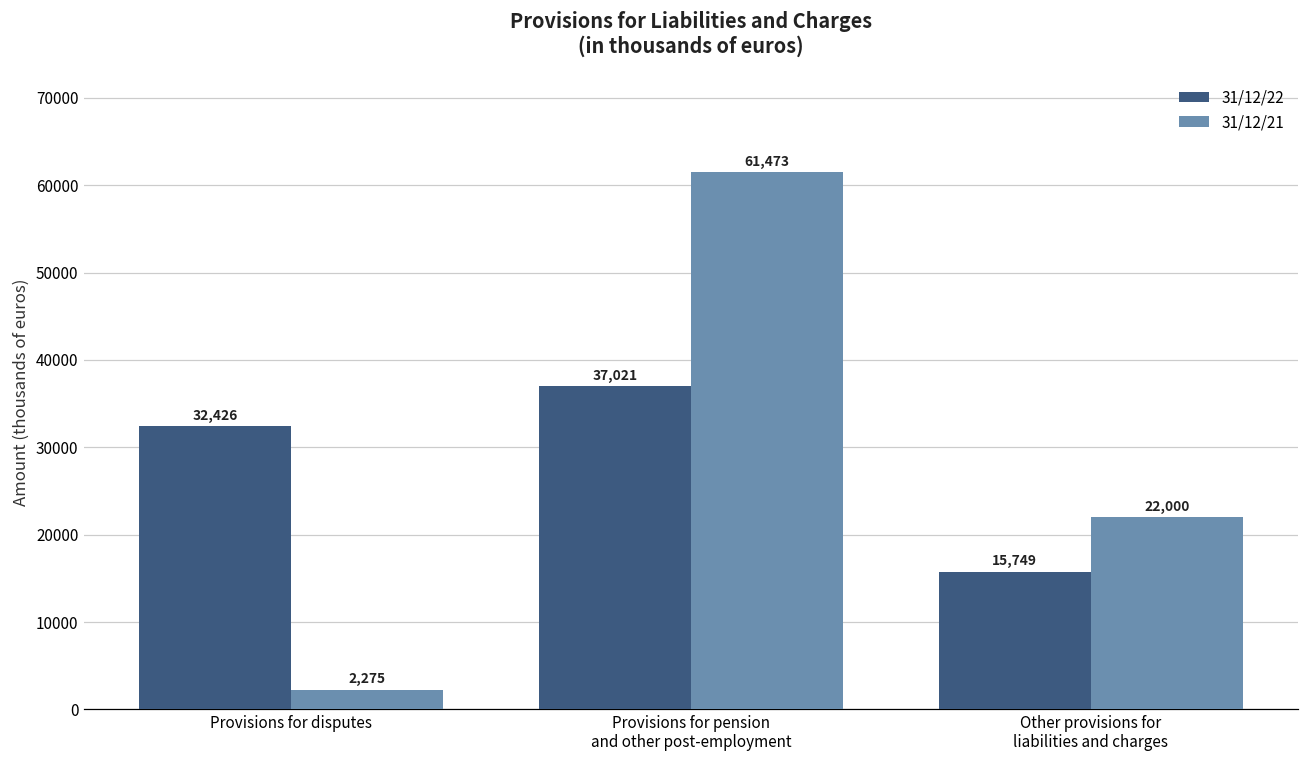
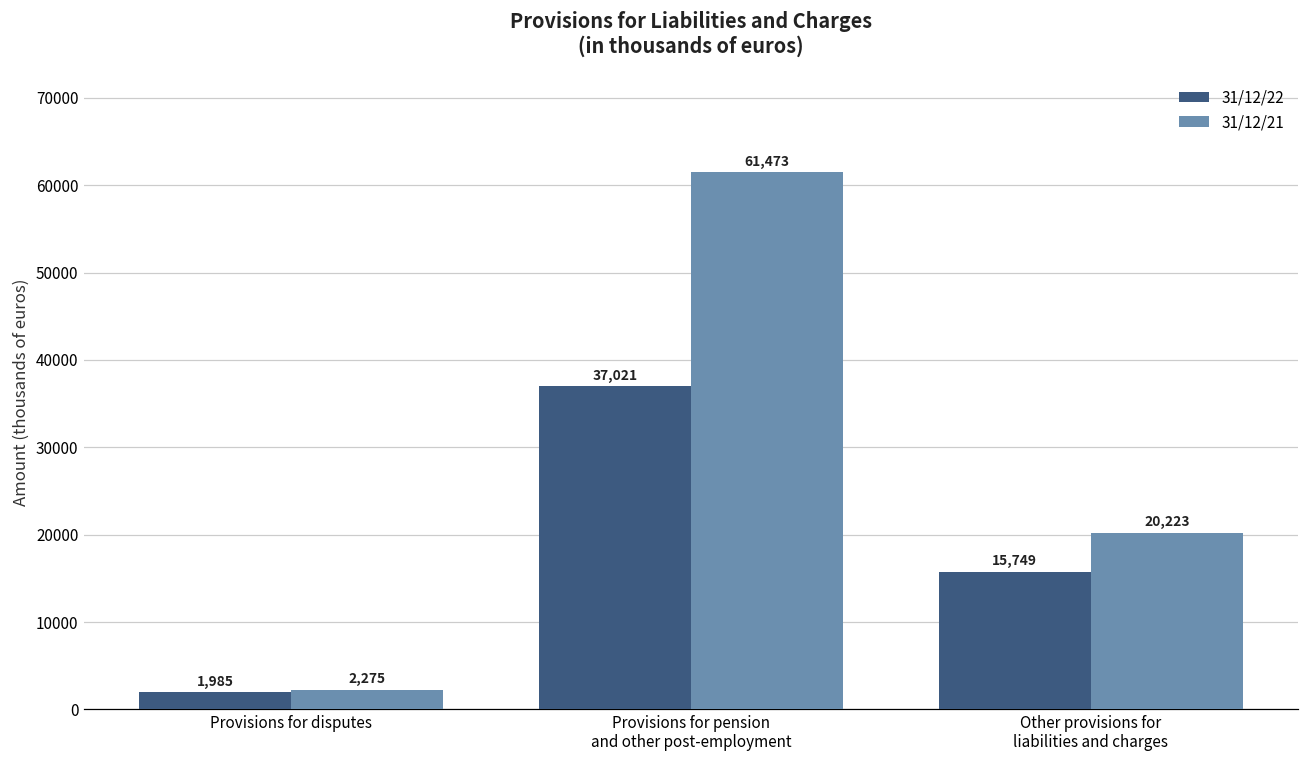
  {
    "31/12/22": {
-     "Provisions for disputes": "32,426",
+     "Provisions for disputes": "1,985",
      "Provisions for pension and other post-employment": "37,021",
      "Other provisions for liabilities and charges": "15,749"
    },
    "31/12/21": {
      "Provisions for disputes": "2,275",
      "Provisions for pension and other post-employment": "61,473",
-     "Other provisions for liabilities and charges": "22,000"
+     "Other provisions for liabilities and charges": "20,223"
    }
  }
